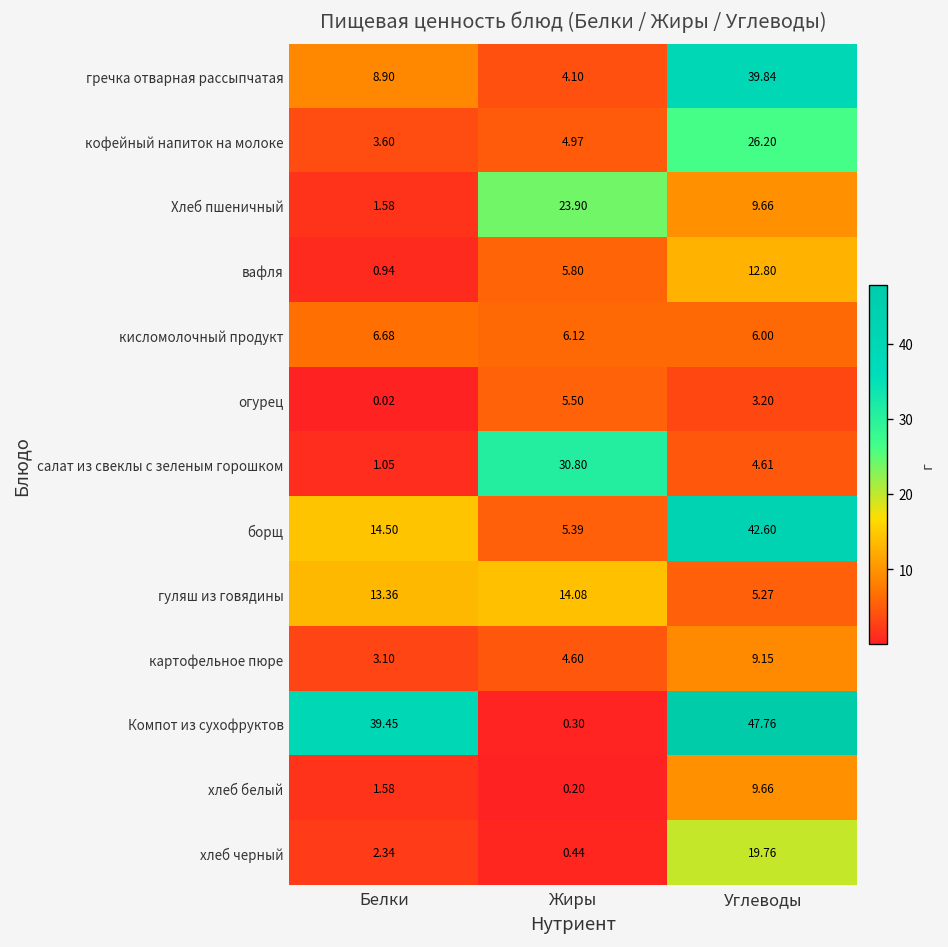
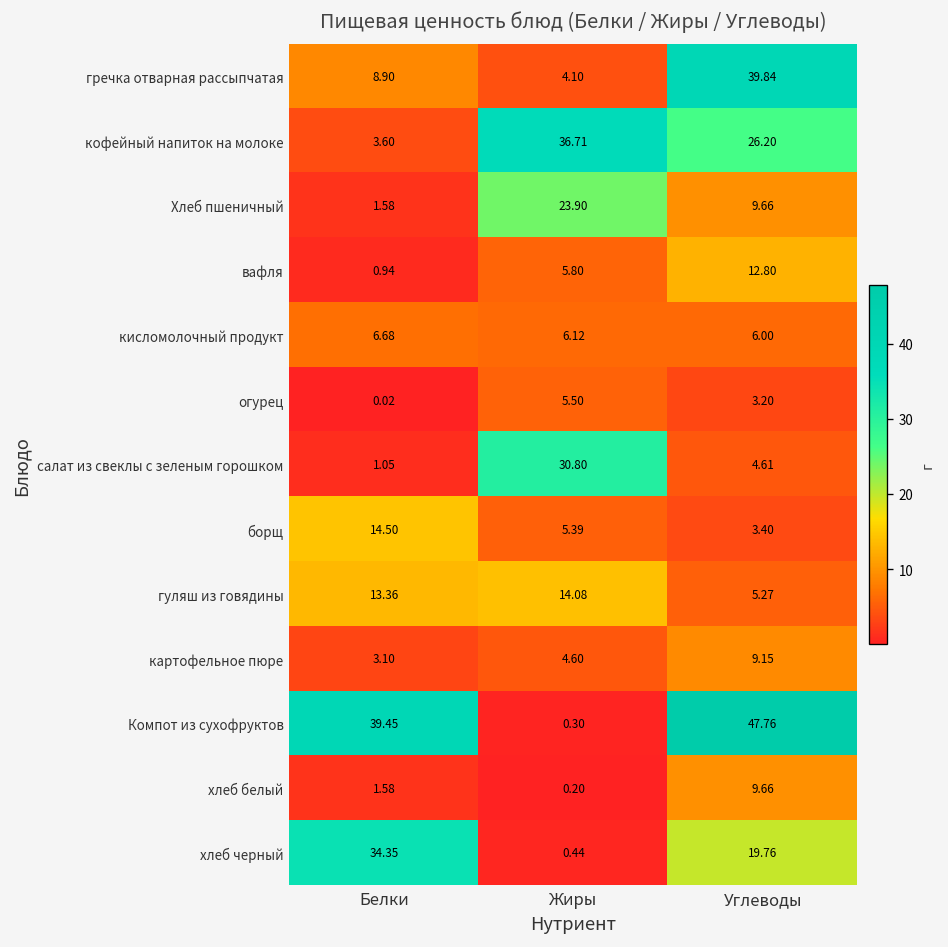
  {
    "гречка отварная рассыпчатая": {
      "Белки": 8.90,
      "Жиры": 4.10,
      "Углеводы": 39.84
    },
    "кофейный напиток на молоке": {
      "Белки": 3.60,
-     "Жиры": 4.97,
+     "Жиры": 36.71,
      "Углеводы": 26.20
    },
    "Хлеб пшеничный": {
      "Белки": 1.58,
      "Жиры": 23.90,
      "Углеводы": 9.66
    },
    "вафля": {
      "Белки": 0.94,
      "Жиры": 5.80,
      "Углеводы": 12.80
    },
    "кисломолочный продукт": {
      "Белки": 6.68,
      "Жиры": 6.12,
      "Углеводы": 6.00
    },
    "огурец": {
      "Белки": 0.02,
      "Жиры": 5.50,
      "Углеводы": 3.20
    },
    "салат из свеклы с зеленым горошком": {
      "Белки": 1.05,
      "Жиры": 30.80,
      "Углеводы": 4.61
    },
    "борщ": {
      "Белки": 14.50,
      "Жиры": 5.39,
-     "Углеводы": 42.60
+     "Углеводы": 3.40
    },
    "гуляш из говядины": {
      "Белки": 13.36,
      "Жиры": 14.08,
      "Углеводы": 5.27
    },
    "картофельное пюре": {
      "Белки": 3.10,
      "Жиры": 4.60,
      "Углеводы": 9.15
    },
    "Компот из сухофруктов": {
      "Белки": 39.45,
      "Жиры": 0.30,
      "Углеводы": 47.76
    },
    "хлеб белый": {
      "Белки": 1.58,
      "Жиры": 0.20,
      "Углеводы": 9.66
    },
    "хлеб черный": {
-     "Белки": 2.34,
+     "Белки": 34.35,
      "Жиры": 0.44,
      "Углеводы": 19.76
    }
  }
